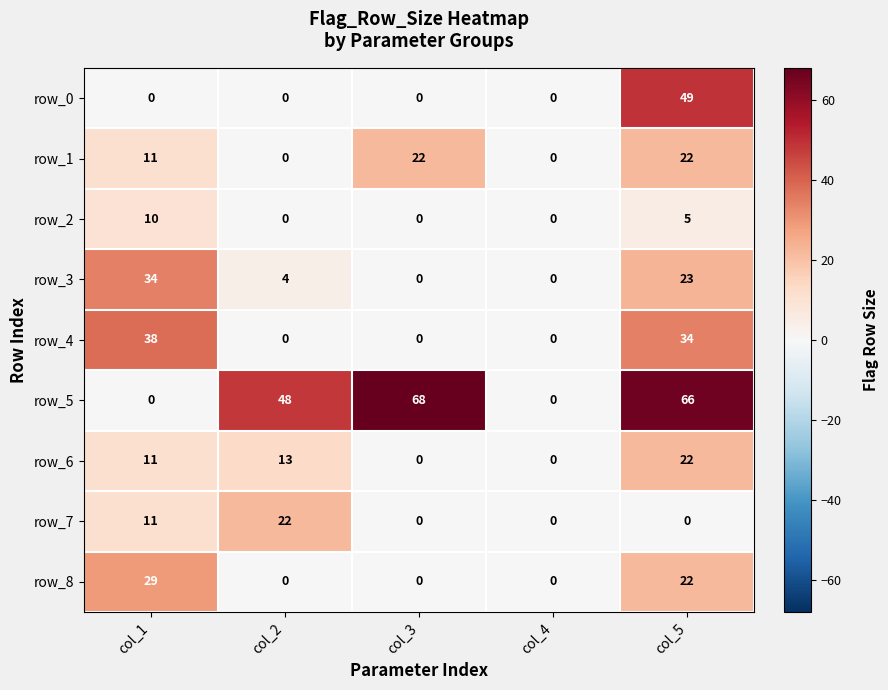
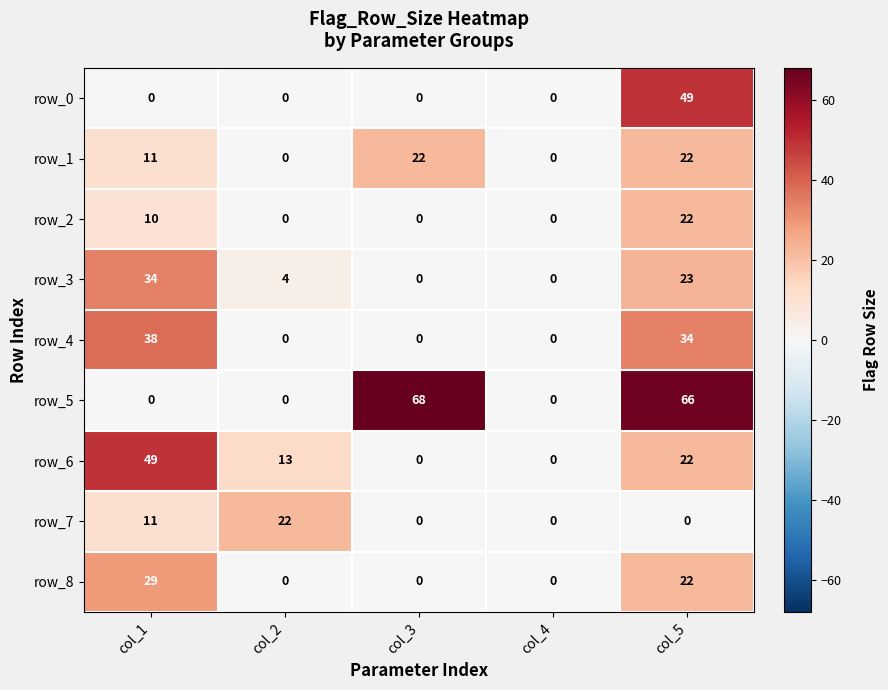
  {
    "row_0": {
      "col_1": 0,
      "col_2": 0,
      "col_3": 0,
      "col_4": 0,
      "col_5": 49
    },
    "row_1": {
      "col_1": 11,
      "col_2": 0,
      "col_3": 22,
      "col_4": 0,
      "col_5": 22
    },
    "row_2": {
      "col_1": 10,
      "col_2": 0,
      "col_3": 0,
      "col_4": 0,
-     "col_5": 5
+     "col_5": 22
    },
    "row_3": {
      "col_1": 34,
      "col_2": 4,
      "col_3": 0,
      "col_4": 0,
      "col_5": 23
    },
    "row_4": {
      "col_1": 38,
      "col_2": 0,
      "col_3": 0,
      "col_4": 0,
      "col_5": 34
    },
    "row_5": {
      "col_1": 0,
-     "col_2": 48,
+     "col_2": 0,
      "col_3": 68,
      "col_4": 0,
      "col_5": 66
    },
    "row_6": {
-     "col_1": 11,
+     "col_1": 49,
      "col_2": 13,
      "col_3": 0,
      "col_4": 0,
      "col_5": 22
    },
    "row_7": {
      "col_1": 11,
      "col_2": 22,
      "col_3": 0,
      "col_4": 0,
      "col_5": 0
    },
    "row_8": {
      "col_1": 29,
      "col_2": 0,
      "col_3": 0,
      "col_4": 0,
      "col_5": 22
    }
  }
